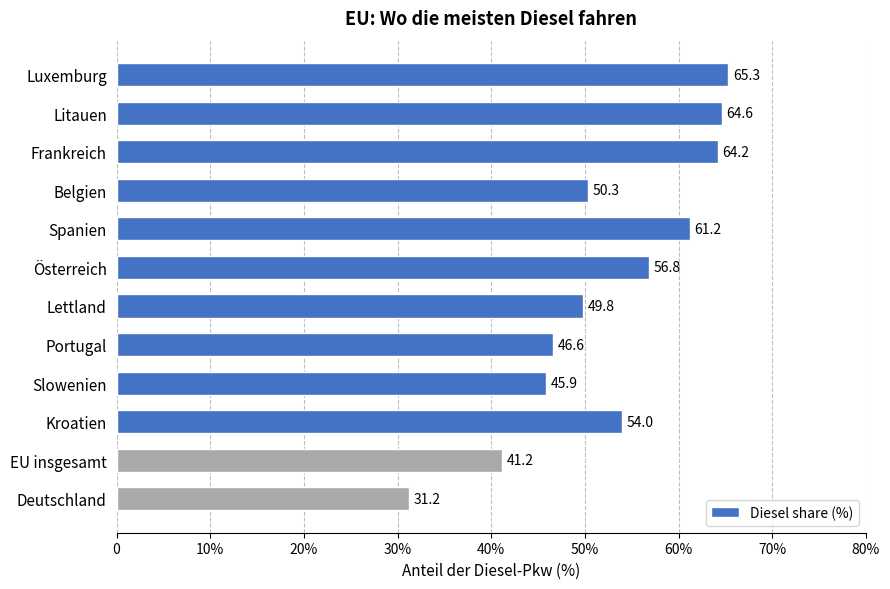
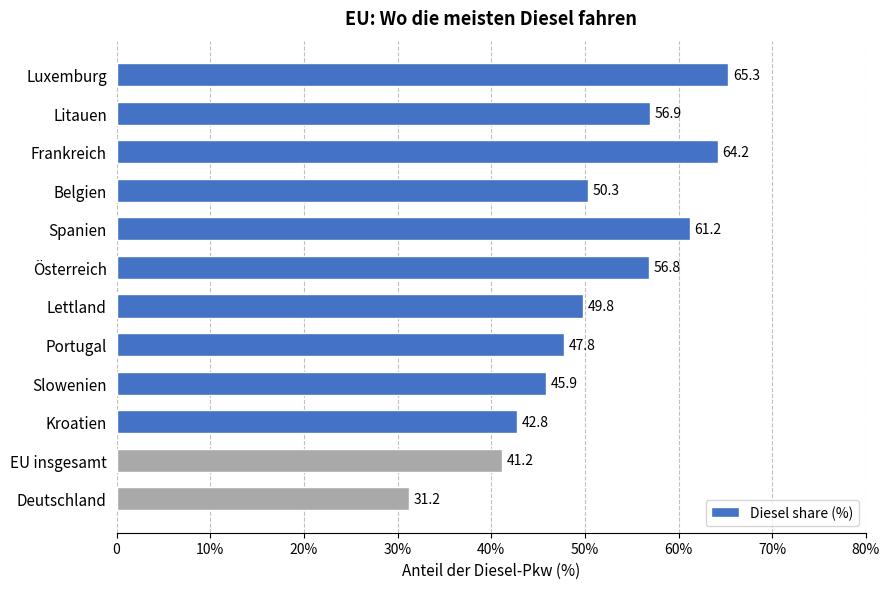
  {
    "Luxemburg": 65.3,
-   "Litauen": 64.6,
+   "Litauen": 56.9,
    "Frankreich": 64.2,
    "Belgien": 50.3,
    "Spanien": 61.2,
    "Österreich": 56.8,
    "Lettland": 49.8,
-   "Portugal": 46.6,
+   "Portugal": 47.8,
    "Slowenien": 45.9,
-   "Kroatien": 54.0,
+   "Kroatien": 42.8,
    "EU insgesamt": 41.2,
    "Deutschland": 31.2
  }
